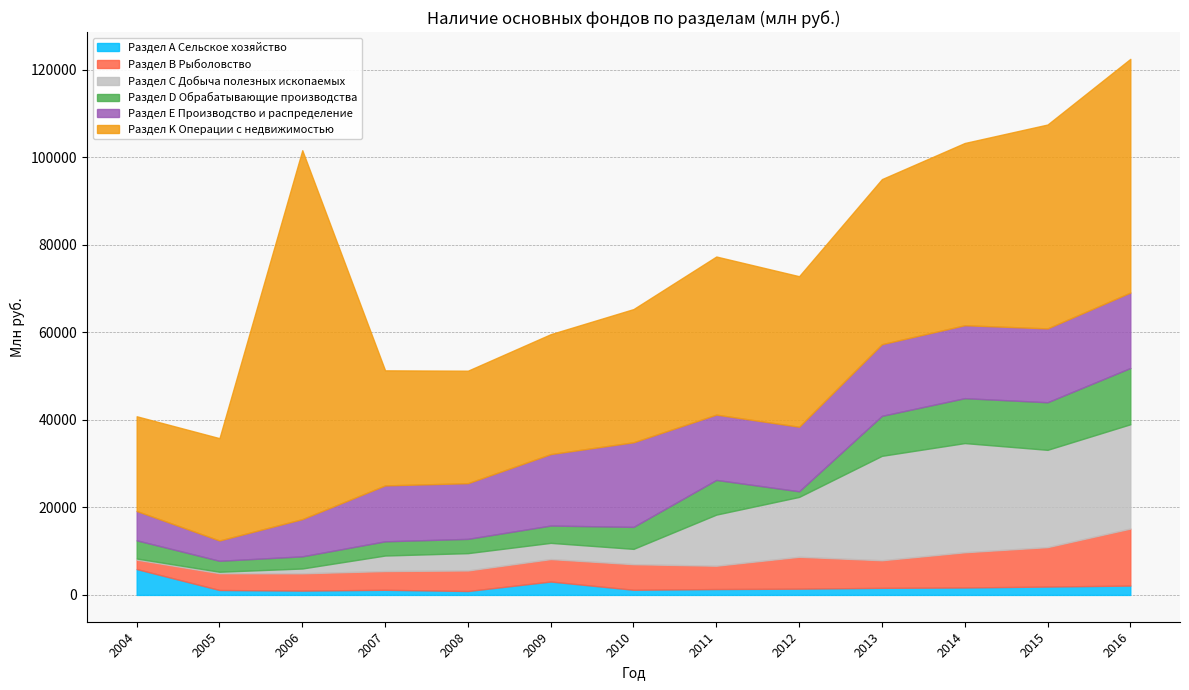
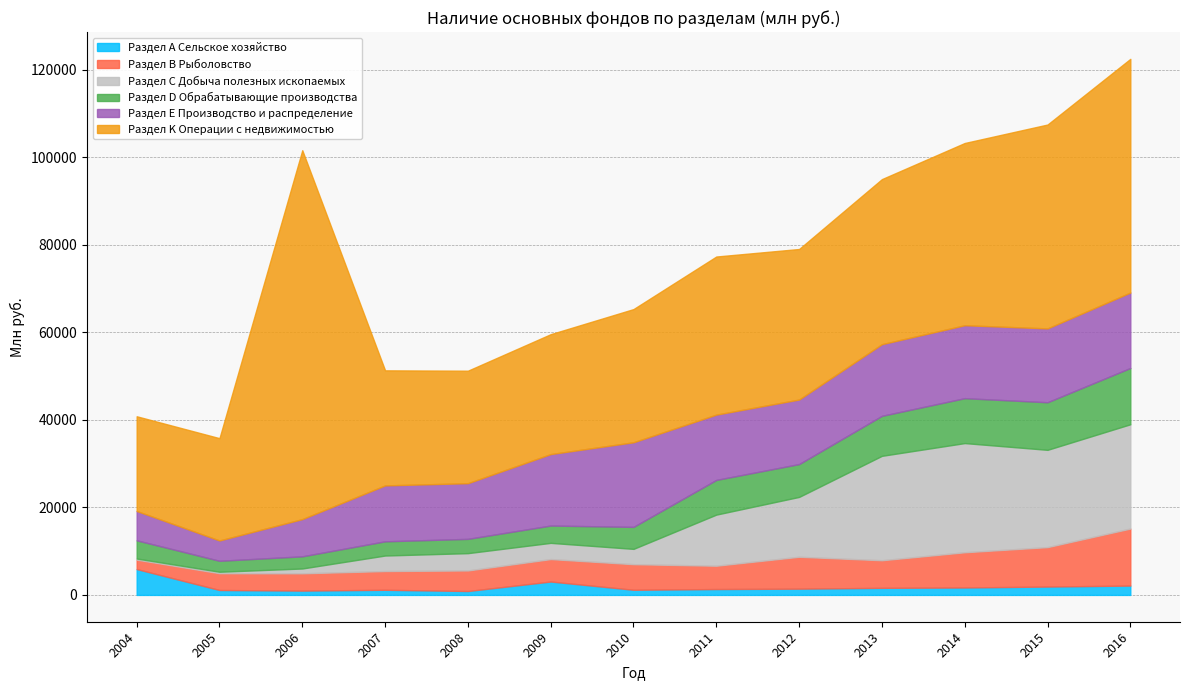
  {
    "Раздел А Сельское хозяйство": {
      "2004": 6000,
      "2005": 1000,
      "2006": 1000,
      "2007": 1000,
      "2008": 1000,
      "2009": 3000,
      "2010": 1000,
      "2011": 1000,
      "2012": 1000,
      "2013": 2000,
      "2014": 2000,
      "2015": 2000,
      "2016": 2000
    },
    "Раздел В Рыболовство": {
      "2006": 4000,
      "2007": 4000,
      "2008": 5000,
      "2009": 5000,
      "2010": 6000,
      "2011": 5000,
      "2012": 7000,
      "2013": 6000,
      "2014": 8000,
      "2015": 9000,
      "2016": 13000
    },
    "Раздел С Добыча полезных ископаемых": {
      "2006": 1000,
      "2007": 4000,
      "2008": 4000,
      "2009": 4000,
      "2010": 3000,
      "2011": 12000,
      "2012": 14000,
      "2013": 24000,
      "2014": 25000,
      "2015": 22000,
      "2016": 24000
    },
    "Раздел D Обрабатывающие производства": {
      "2004": 4000,
      "2005": 3000,
      "2006": 3000,
      "2007": 3000,
      "2008": 3000,
      "2009": 4000,
      "2010": 5000,
      "2011": 8000,
-     "2012": 1000,
+     "2012": 8000,
      "2013": 9000,
      "2014": 10000,
      "2015": 11000,
      "2016": 13000
    },
    "Раздел Е Производство и распределение": {
      "2004": 7000,
      "2005": 5000,
      "2006": 9000,
      "2007": 13000,
      "2008": 13000,
      "2009": 16000,
      "2010": 19000,
      "2011": 15000,
      "2012": 15000,
      "2013": 16000,
      "2014": 17000,
      "2015": 17000,
      "2016": 17000
    },
    "Раздел K Операции с недвижимостью": {
      "2004": 22000,
      "2005": 23000,
      "2006": 84000,
      "2007": 26000,
      "2008": 26000,
      "2009": 27000,
      "2010": 30000,
      "2011": 36000,
      "2012": 34000,
      "2013": 38000,
      "2014": 42000,
      "2015": 47000,
      "2016": 53000
    }
  }
